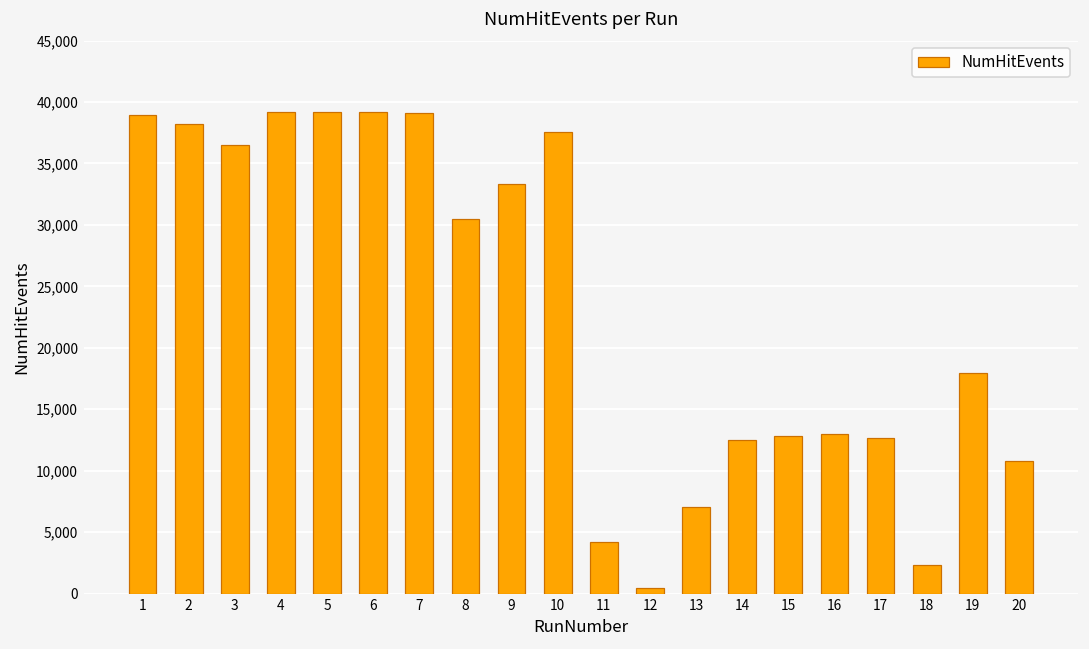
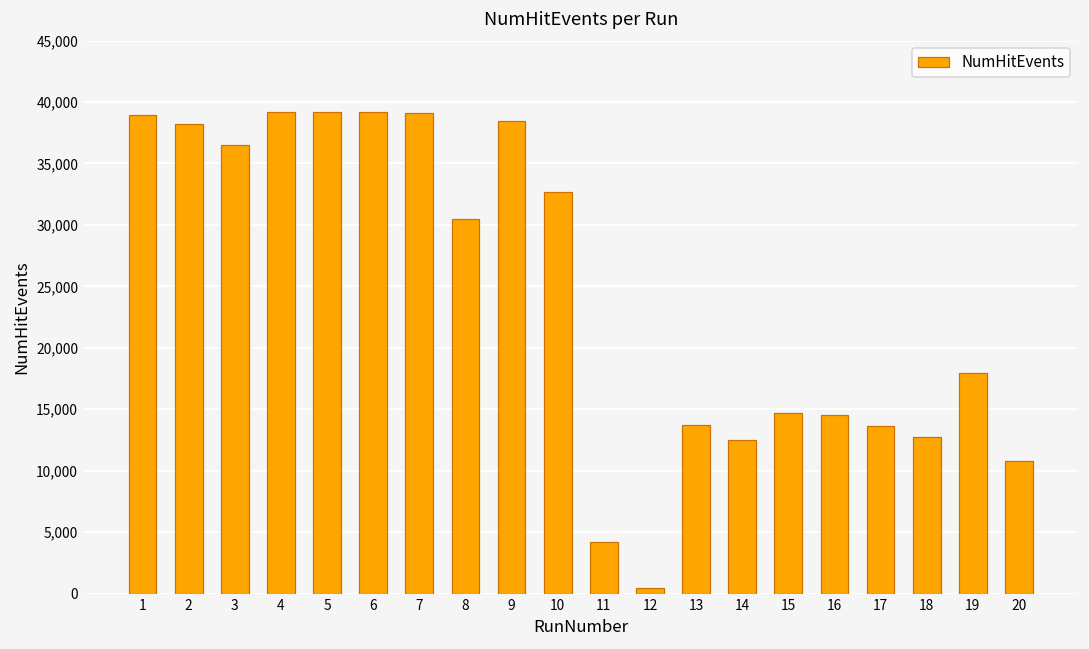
  {
    "1": "39,000",
    "2": "38,200",
    "3": "36,500",
    "4": "39,200",
    "5": "39,200",
    "6": "39,200",
    "7": "39,100",
    "8": "30,500",
-   "9": "33,400",
-   "10": "37,600",
+   "9": "38,400",
+   "10": "32,700",
    "11": "4,200",
    "12": "400",
-   "13": "7,100",
+   "13": "13,700",
    "14": "12,500",
-   "15": "12,800",
-   "16": "13,000",
-   "17": "12,700",
-   "18": "2,300",
+   "15": "14,700",
+   "16": "14,600",
+   "17": "13,700",
+   "18": "12,700",
    "19": "17,900",
    "20": "10,800"
  }
